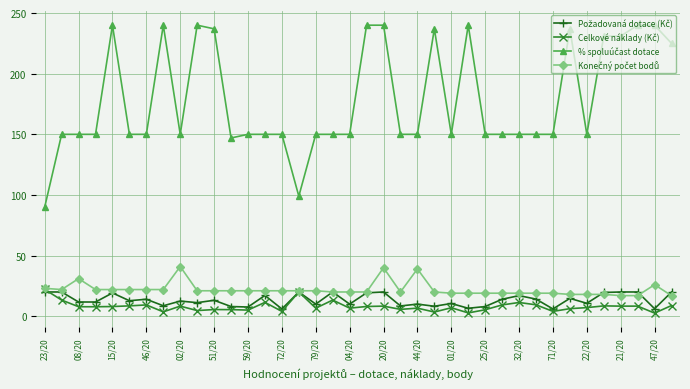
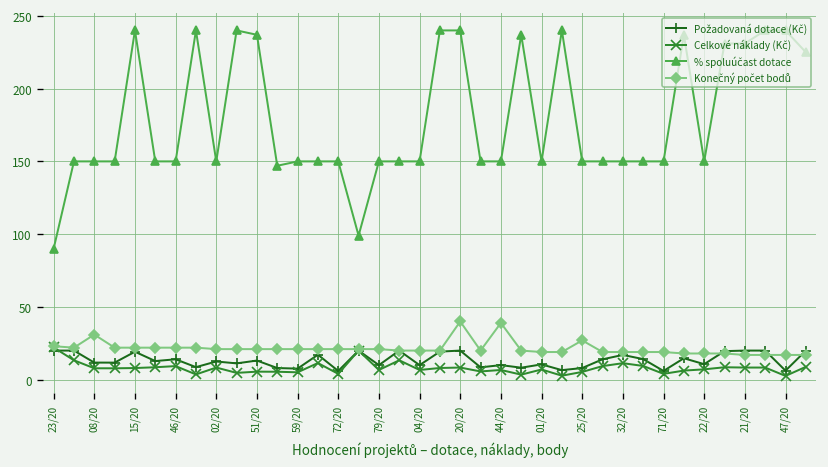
  {
    "Konečný počet bodů": {
      "08/20": 31,
      "15/20": 22,
      "46/20": 22,
-     "02/20": 41,
+     "02/20": 21,
      "51/20": 21,
      "59/20": 21,
      "72/20": 21,
      "79/20": 21,
      "04/20": 20,
      "20/20": 40,
      "44/20": 39,
      "01/20": 19,
-     "25/20": 19,
+     "25/20": 27,
      "71/20": 19,
      "22/20": 18,
      "21/20": 17,
-     "47/20": 26
+     "47/20": 17
    }
  }
